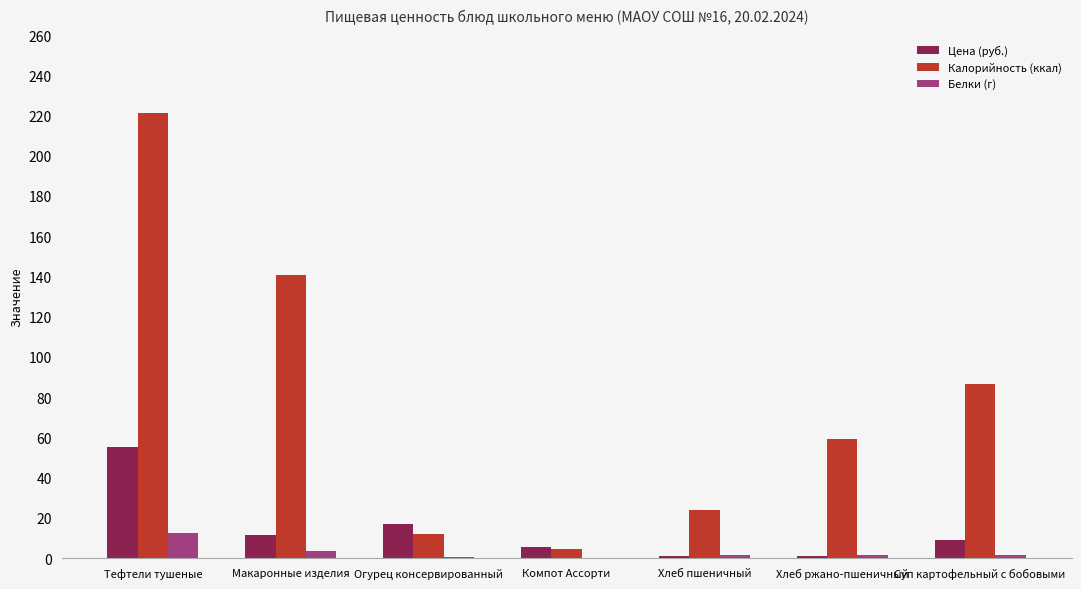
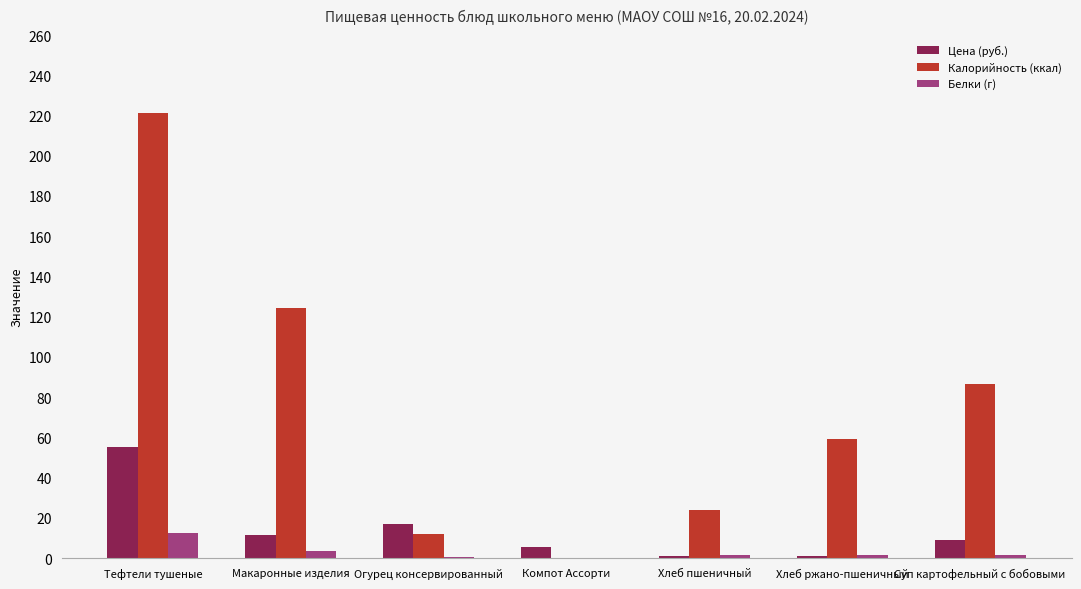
  {
    "Калорийность (ккал)": {
      "Тефтели тушеные": 221,
-     "Макаронные изделия": 141,
+     "Макаронные изделия": 124,
      "Огурец консервированный": 12,
-     "Компот Ассорти": 4,
+     "Компот Ассорти": 0,
      "Хлеб пшеничный": 24,
      "Хлеб ржано-пшеничный": 59,
      "Суп картофельный с бобовыми": 86
    }
  }
